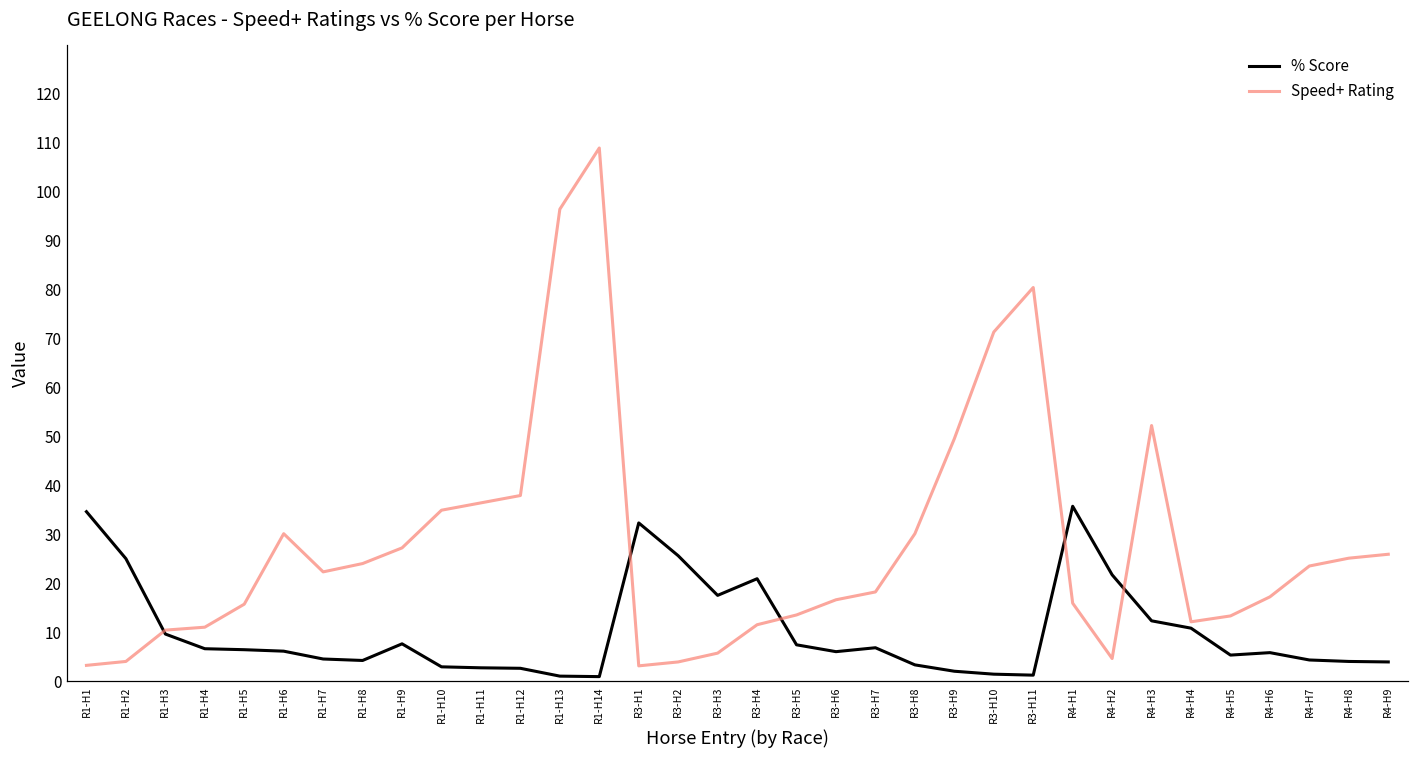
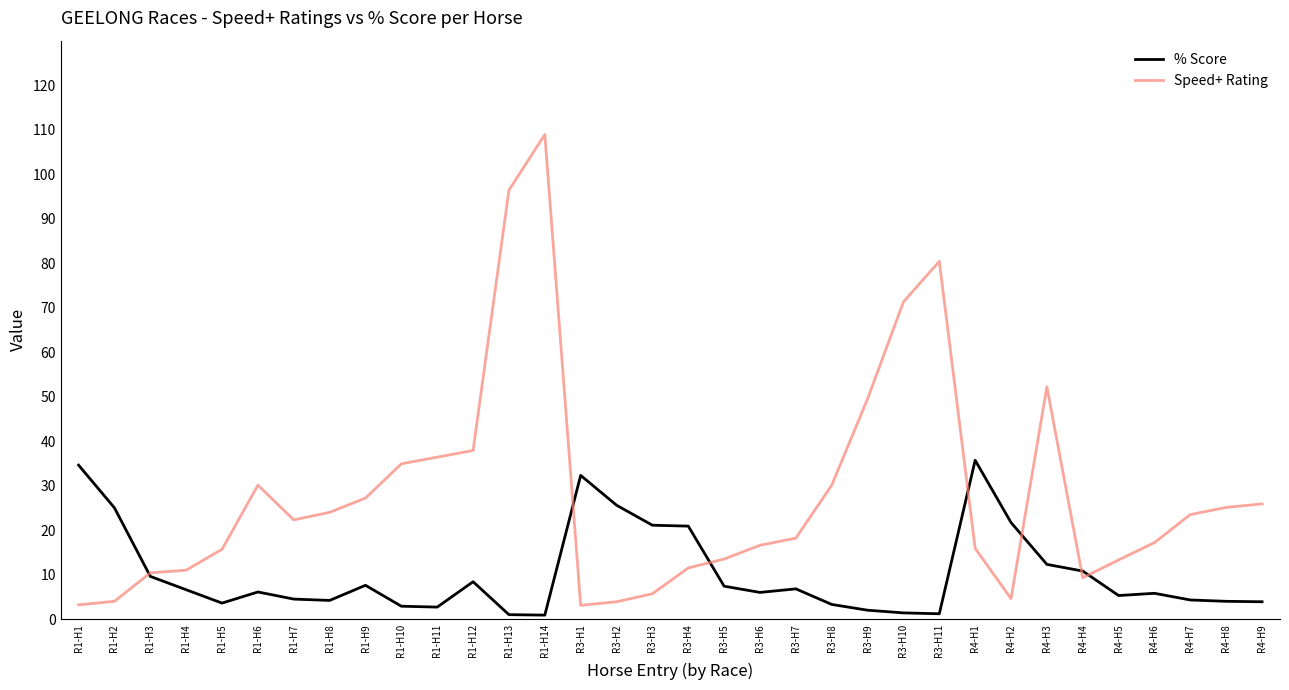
  {
    "% Score": {
      "R1-H1": 35,
      "R1-H2": 25,
      "R1-H3": 10,
      "R1-H4": 7,
-     "R1-H5": 6,
+     "R1-H5": 4,
      "R1-H6": 6,
      "R1-H7": 5,
      "R1-H8": 4,
      "R1-H9": 8,
      "R1-H10": 3,
      "R1-H11": 3,
-     "R1-H12": 3,
+     "R1-H12": 8,
      "R1-H13": 1,
      "R1-H14": 1,
      "R3-H1": 32,
      "R3-H2": 26,
-     "R3-H3": 18,
+     "R3-H3": 21,
      "R3-H4": 21,
      "R3-H5": 7,
      "R3-H6": 6,
      "R3-H7": 7,
      "R3-H8": 3,
      "R3-H9": 2,
      "R3-H10": 1,
      "R3-H11": 1,
      "R4-H1": 36,
      "R4-H2": 22,
      "R4-H3": 12,
      "R4-H4": 11,
      "R4-H5": 5,
      "R4-H6": 6,
      "R4-H7": 4,
      "R4-H8": 4,
      "R4-H9": 4
    },
    "Speed+ Rating": {
      "R1-H1": 3,
      "R1-H2": 4,
      "R1-H3": 10,
      "R1-H4": 11,
      "R1-H5": 16,
      "R1-H6": 30,
      "R1-H7": 22,
      "R1-H8": 24,
      "R1-H9": 27,
      "R1-H10": 35,
      "R1-H11": 36,
      "R1-H12": 38,
      "R1-H13": 96,
      "R1-H14": 109,
      "R3-H1": 3,
      "R3-H2": 4,
      "R3-H3": 6,
      "R3-H4": 12,
      "R3-H5": 14,
      "R3-H6": 17,
      "R3-H7": 18,
      "R3-H8": 30,
      "R3-H9": 50,
      "R3-H10": 71,
      "R3-H11": 80,
      "R4-H1": 16,
      "R4-H2": 5,
      "R4-H3": 52,
-     "R4-H4": 12,
+     "R4-H4": 9,
      "R4-H5": 13,
      "R4-H6": 17,
      "R4-H7": 24,
      "R4-H8": 25,
      "R4-H9": 26
    }
  }
